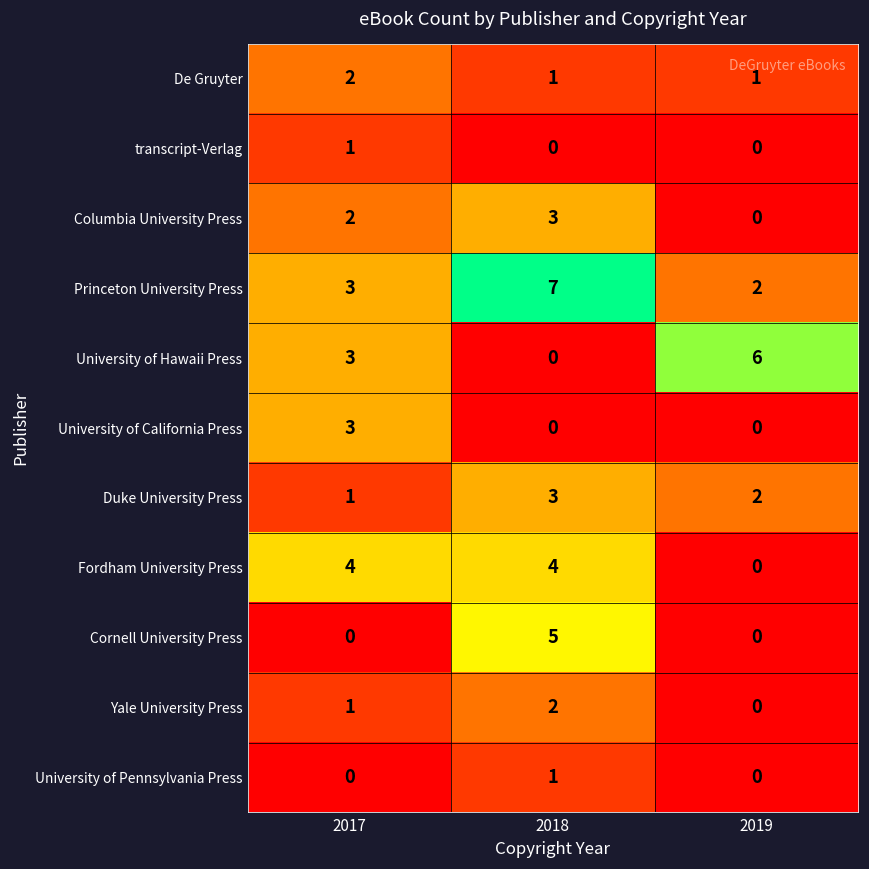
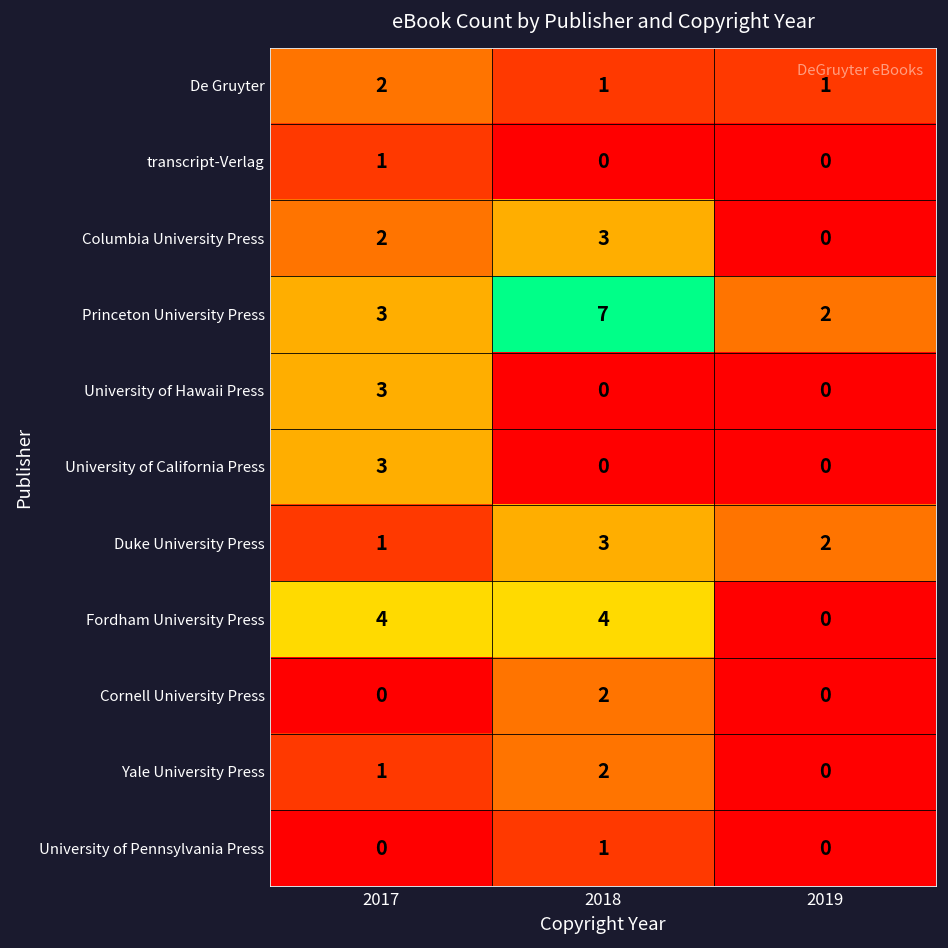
  {
    "De Gruyter": {
      "2017": 2,
      "2018": 1
    },
    "transcript-Verlag": {
      "2017": 1,
      "2018": 0,
      "2019": 0
    },
    "Columbia University Press": {
      "2017": 2,
      "2018": 3,
      "2019": 0
    },
    "Princeton University Press": {
      "2017": 3,
      "2018": 7,
      "2019": 2
    },
    "University of Hawaii Press": {
      "2017": 3,
      "2018": 0,
-     "2019": 6
+     "2019": 0
    },
    "University of California Press": {
      "2017": 3,
      "2018": 0,
      "2019": 0
    },
    "Duke University Press": {
      "2017": 1,
      "2018": 3,
      "2019": 2
    },
    "Fordham University Press": {
      "2017": 4,
      "2018": 4,
      "2019": 0
    },
    "Cornell University Press": {
      "2017": 0,
-     "2018": 5,
+     "2018": 2,
      "2019": 0
    },
    "Yale University Press": {
      "2017": 1,
      "2018": 2,
      "2019": 0
    },
    "University of Pennsylvania Press": {
      "2017": 0,
      "2018": 1,
      "2019": 0
    }
  }
